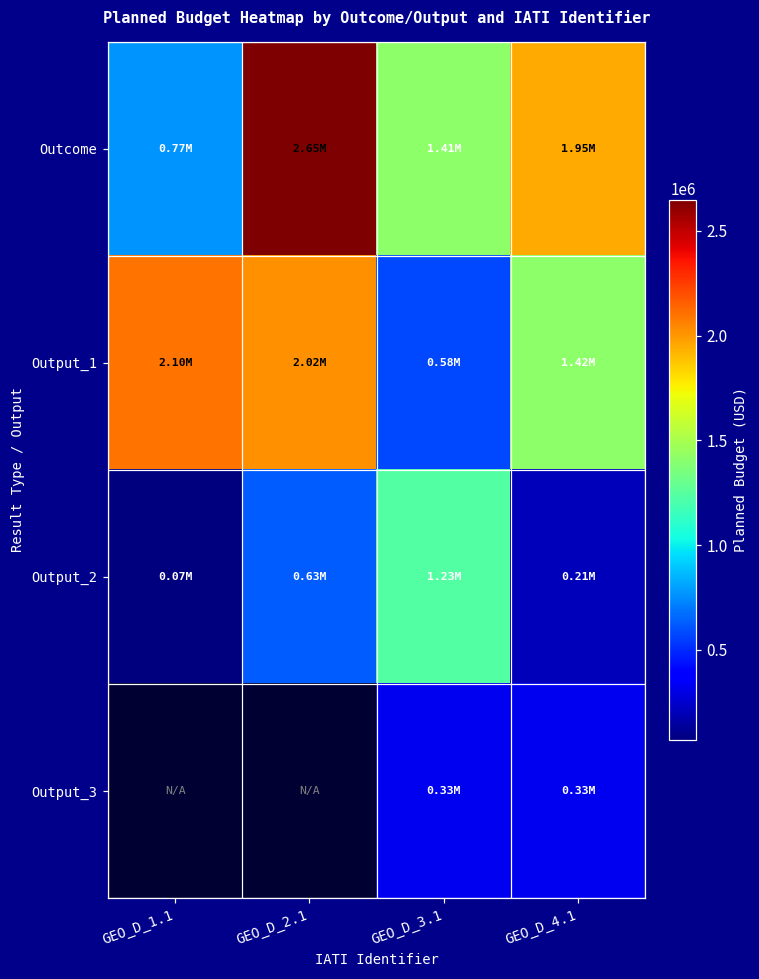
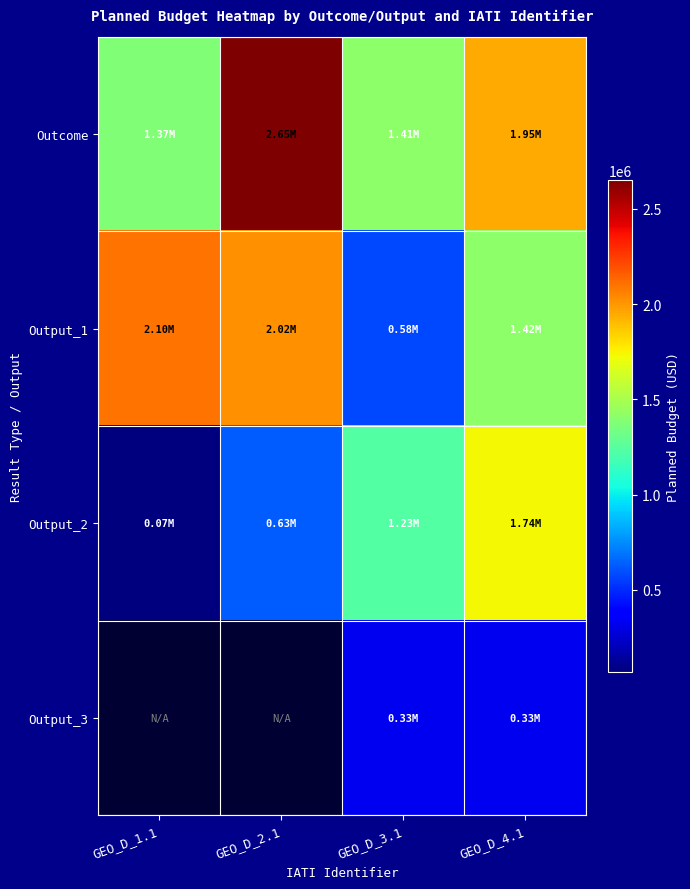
  {
    "Outcome": {
-     "GEO_D_1.1": "0.77M",
+     "GEO_D_1.1": "1.37M",
      "GEO_D_2.1": "2.65M",
      "GEO_D_3.1": "1.41M",
      "GEO_D_4.1": "1.95M"
    },
    "Output_1": {
      "GEO_D_1.1": "2.10M",
      "GEO_D_2.1": "2.02M",
      "GEO_D_3.1": "0.58M",
      "GEO_D_4.1": "1.42M"
    },
    "Output_2": {
      "GEO_D_1.1": "0.07M",
      "GEO_D_2.1": "0.63M",
      "GEO_D_3.1": "1.23M",
-     "GEO_D_4.1": "0.21M"
+     "GEO_D_4.1": "1.74M"
    },
    "Output_3": {
      "GEO_D_3.1": "0.33M",
      "GEO_D_4.1": "0.33M"
    }
  }
